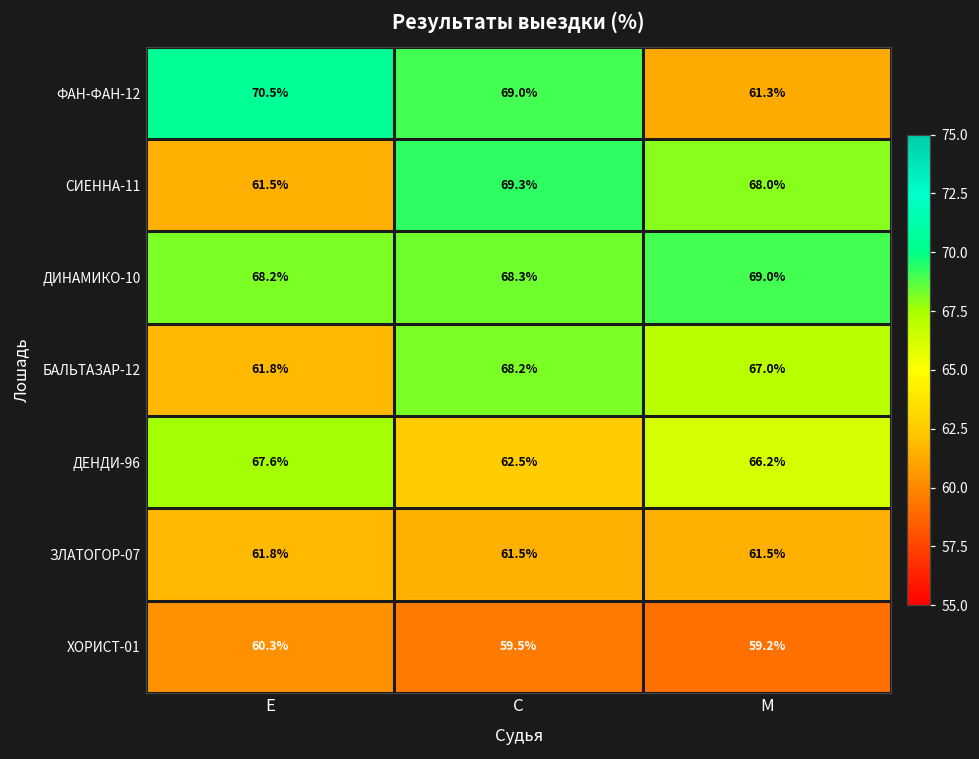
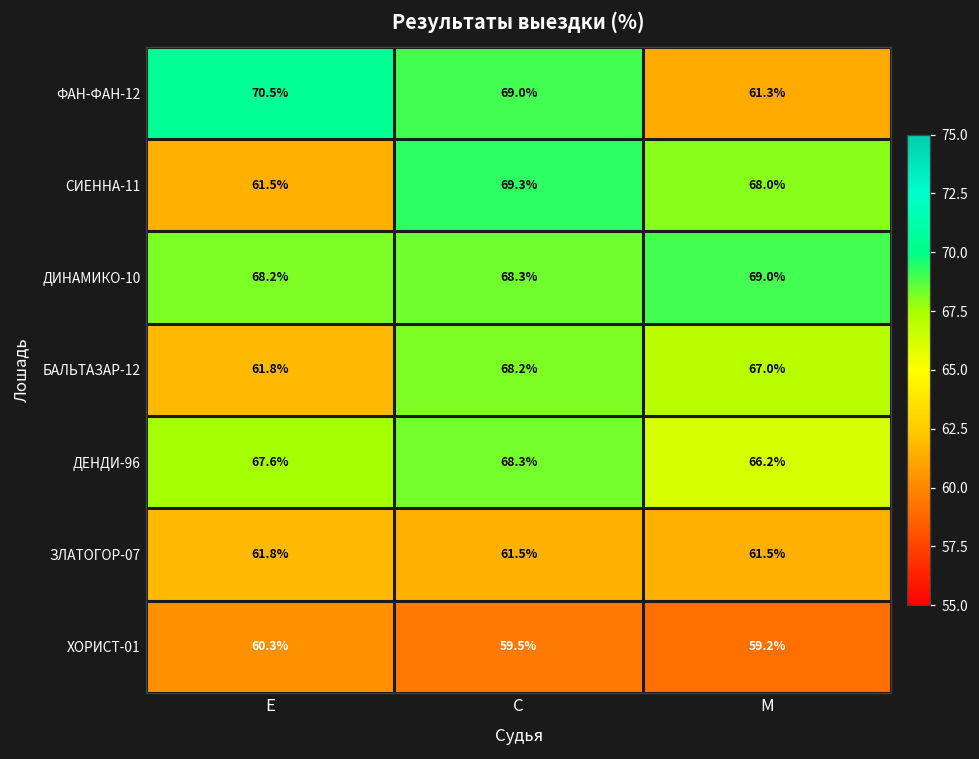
  {
    "ФАН-ФАН-12": {
      "Е": "70.5%",
      "С": "69.0%",
      "М": "61.3%"
    },
    "СИЕННА-11": {
      "Е": "61.5%",
      "С": "69.3%",
      "М": "68.0%"
    },
    "ДИНАМИКО-10": {
      "Е": "68.2%",
      "С": "68.3%",
      "М": "69.0%"
    },
    "БАЛЬТАЗАР-12": {
      "Е": "61.8%",
      "С": "68.2%",
      "М": "67.0%"
    },
    "ДЕНДИ-96": {
      "Е": "67.6%",
-     "С": "62.5%",
+     "С": "68.3%",
      "М": "66.2%"
    },
    "ЗЛАТОГОР-07": {
      "Е": "61.8%",
      "С": "61.5%",
      "М": "61.5%"
    },
    "ХОРИСТ-01": {
      "Е": "60.3%",
      "С": "59.5%",
      "М": "59.2%"
    }
  }
